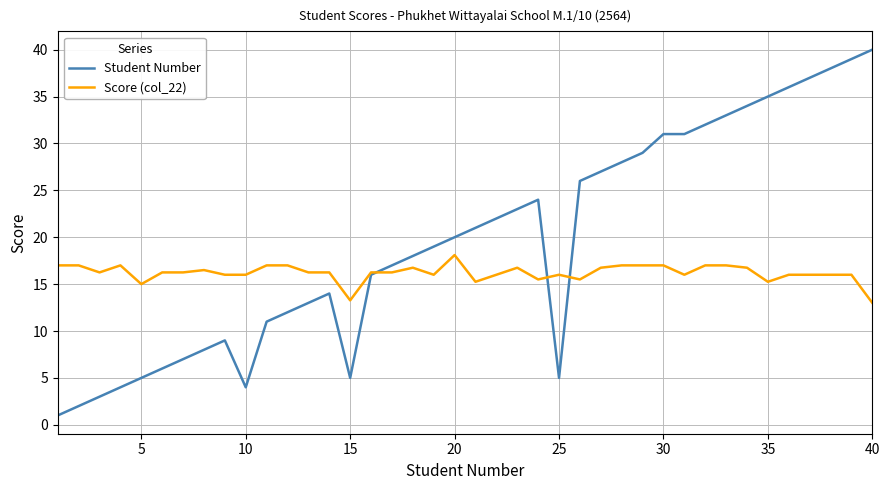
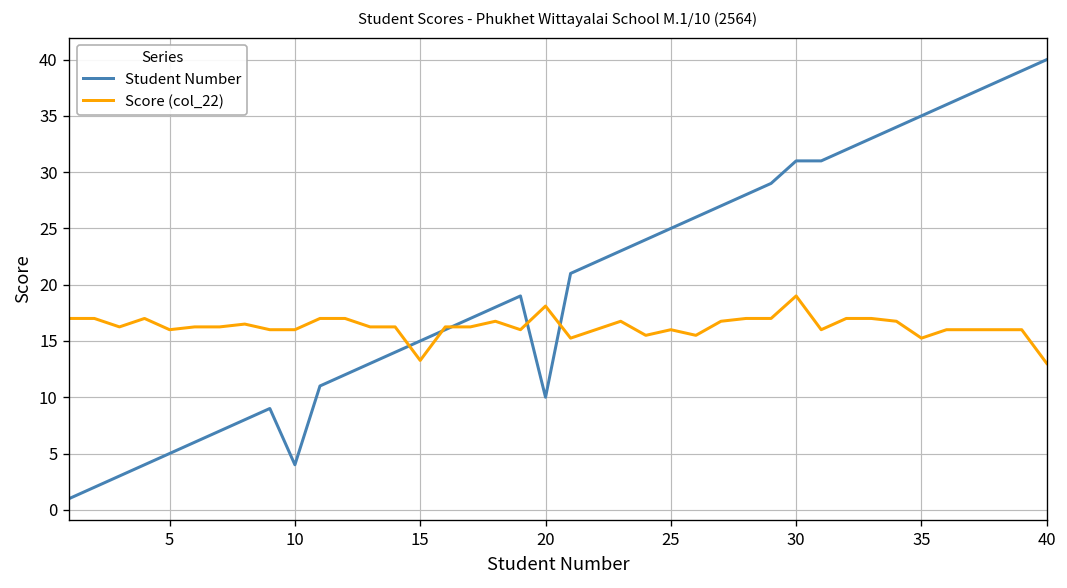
  {
    "Student Number": {
      "5": 5,
      "10": 4,
-     "15": 5,
-     "20": 20,
-     "25": 5,
+     "15": 15,
+     "20": 10,
+     "25": 25,
      "30": 31,
      "35": 35,
      "40": 40
    },
    "Score (col_22)": {
-     "5": 15,
+     "5": 16,
      "10": 16,
      "15": 13,
      "20": 18,
      "25": 16,
-     "30": 17,
+     "30": 19,
      "35": 15,
      "40": 13
    }
  }
